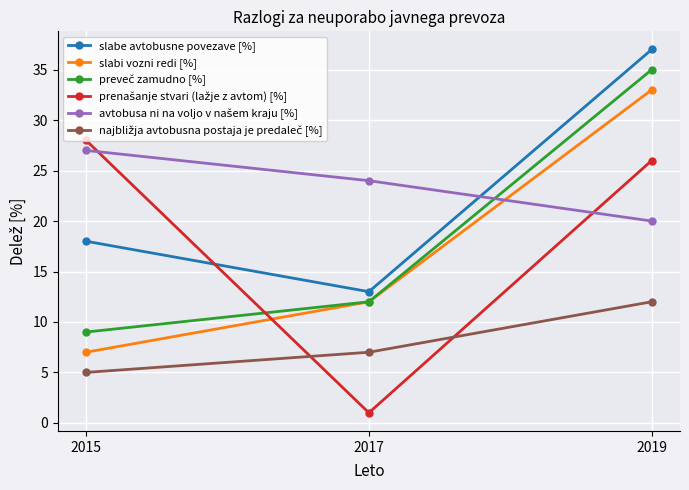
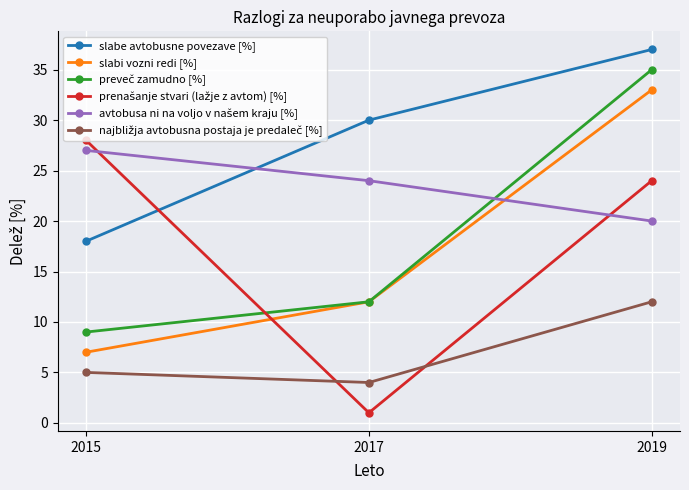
  {
    "slabe avtobusne povezave [%]": {
      "2015": 18,
-     "2017": 13,
+     "2017": 30,
      "2019": 37
    },
    "slabi vozni redi [%]": {
      "2015": 7,
      "2019": 33
    },
    "preveč zamudno [%]": {
      "2015": 9,
      "2019": 35
    },
    "prenašanje stvari (lažje z avtom) [%]": {
      "2017": 1,
-     "2019": 26
+     "2019": 24
    },
    "avtobusa ni na voljo v našem kraju [%]": {
      "2015": 27,
      "2017": 24,
      "2019": 20
    },
    "najbližja avtobusna postaja je predaleč [%]": {
      "2015": 5,
-     "2017": 7,
+     "2017": 4,
      "2019": 12
    }
  }
